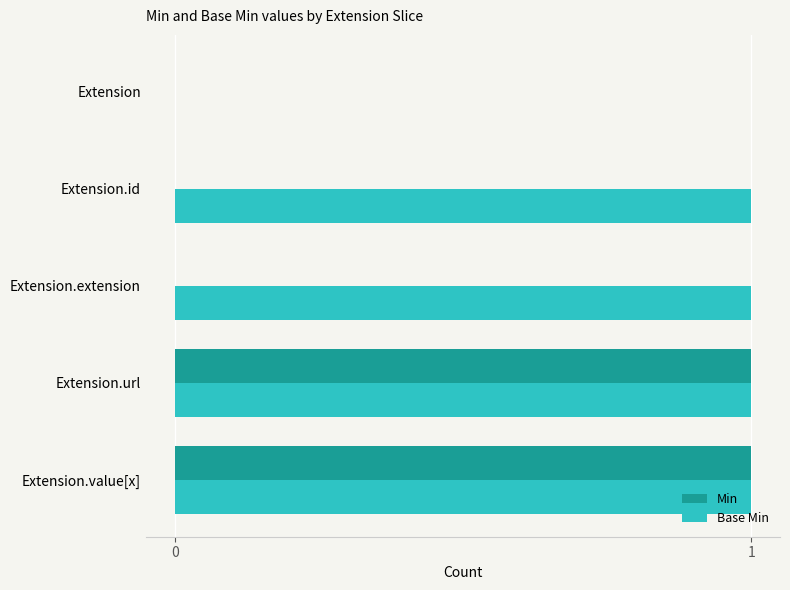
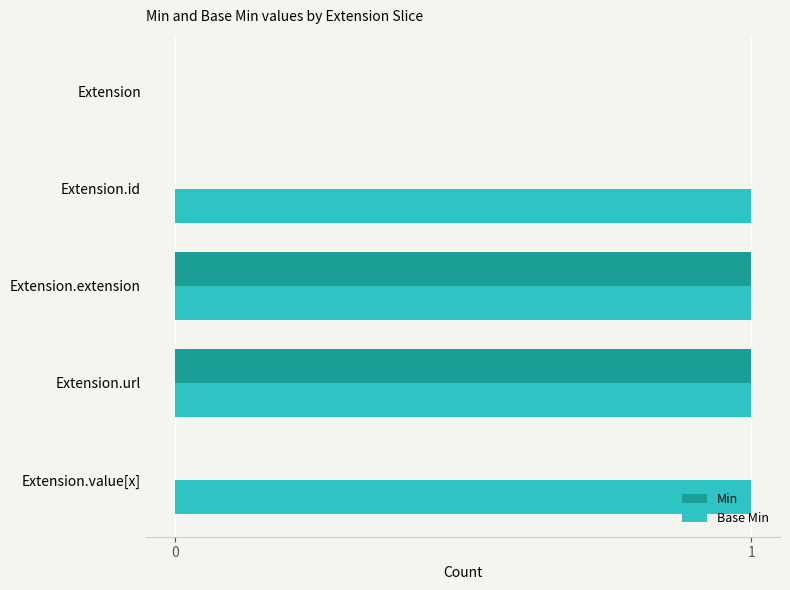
  {
    "Min": {
      "Extension": 0,
      "Extension.id": 0,
-     "Extension.extension": 0,
+     "Extension.extension": 1,
      "Extension.url": 1,
-     "Extension.value[x]": 1
+     "Extension.value[x]": 0
    },
    "Base Min": {
      "Extension": 0,
      "Extension.id": 1,
      "Extension.extension": 1,
      "Extension.url": 1,
      "Extension.value[x]": 1
    }
  }
